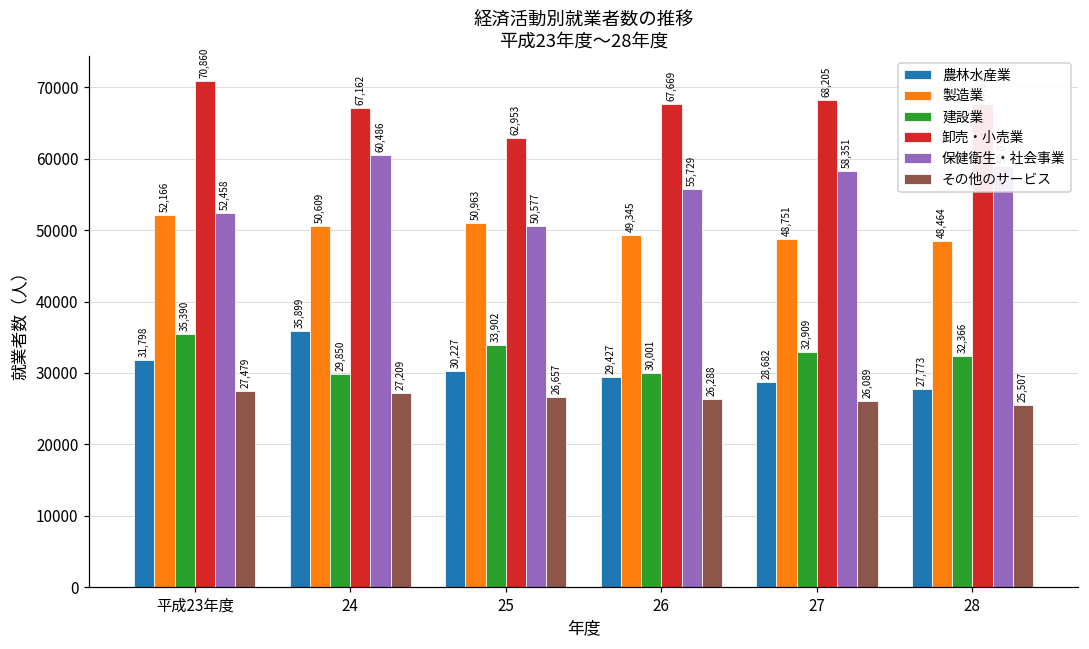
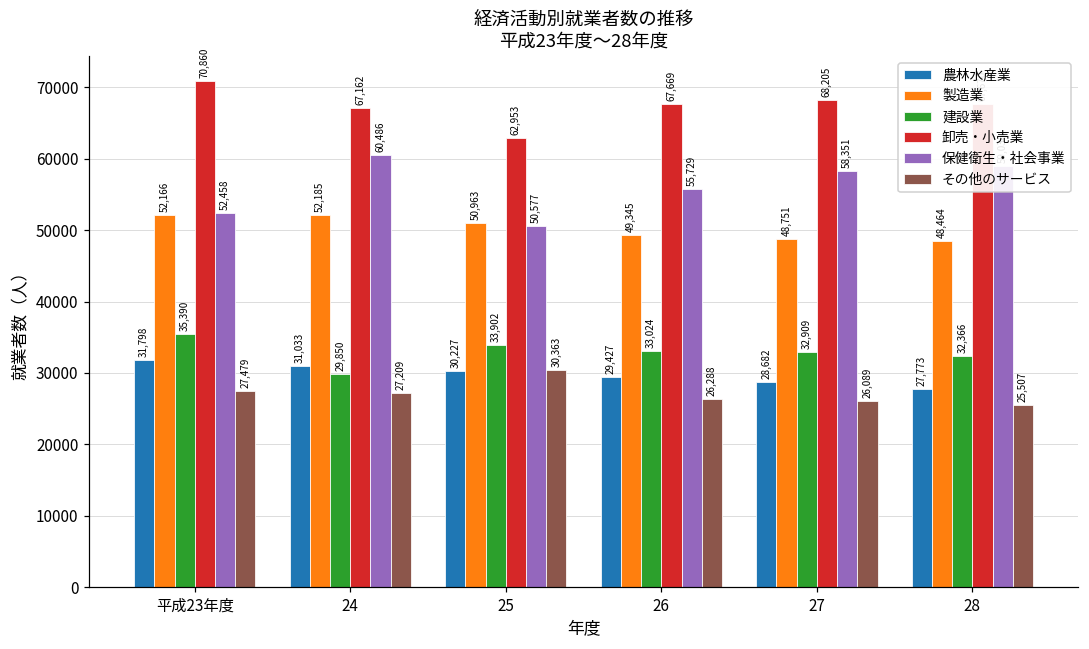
  {
    "農林水産業": {
      "平成23年度": "31,798",
-     "24": "35,899",
+     "24": "31,033",
      "25": "30,227",
      "26": "29,427",
      "27": "28,682",
      "28": "27,773"
    },
    "製造業": {
      "平成23年度": "52,166",
-     "24": "50,609",
+     "24": "52,185",
      "25": "50,963",
      "26": "49,345",
      "27": "48,751",
      "28": "48,464"
    },
    "建設業": {
      "平成23年度": "35,390",
      "24": "29,850",
      "25": "33,902",
-     "26": "30,001",
+     "26": "33,024",
      "27": "32,909",
      "28": "32,366"
    },
    "卸売・小売業": {
      "平成23年度": "70,860",
      "24": "67,162",
      "25": "62,953",
      "26": "67,669",
      "27": "68,205"
    },
    "保健衛生・社会事業": {
      "平成23年度": "52,458",
      "24": "60,486",
      "25": "50,577",
      "26": "55,729",
      "27": "58,351"
    },
    "その他のサービス": {
      "平成23年度": "27,479",
      "24": "27,209",
-     "25": "26,657",
+     "25": "30,363",
      "26": "26,288",
      "27": "26,089",
      "28": "25,507"
    }
  }
